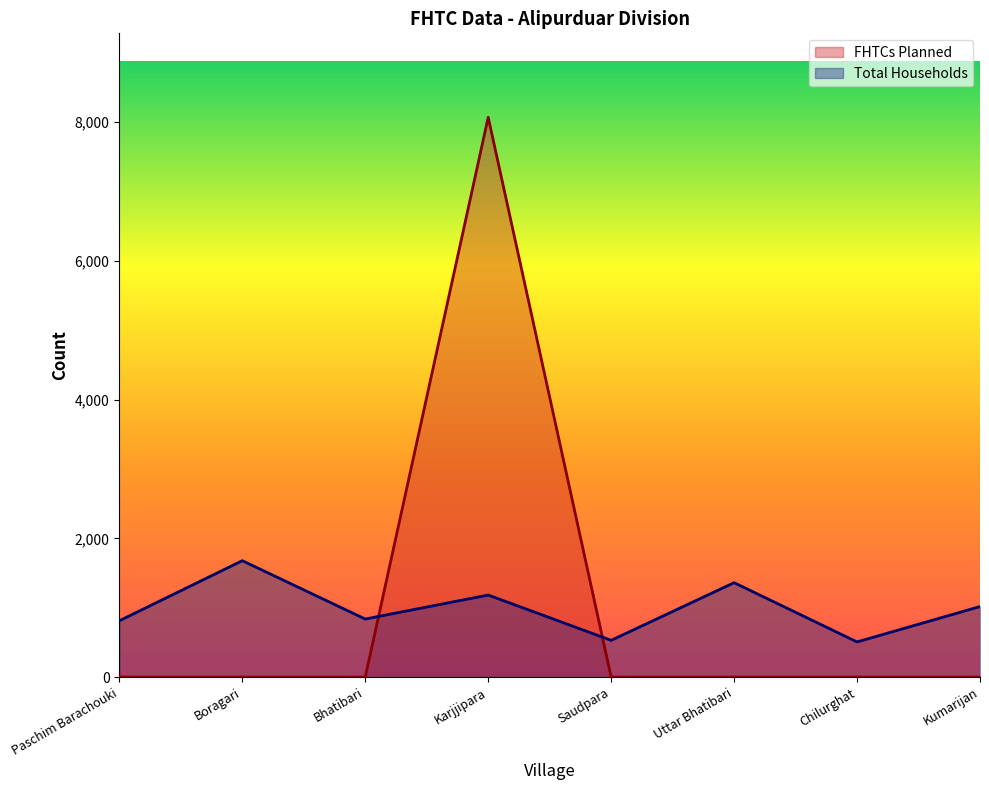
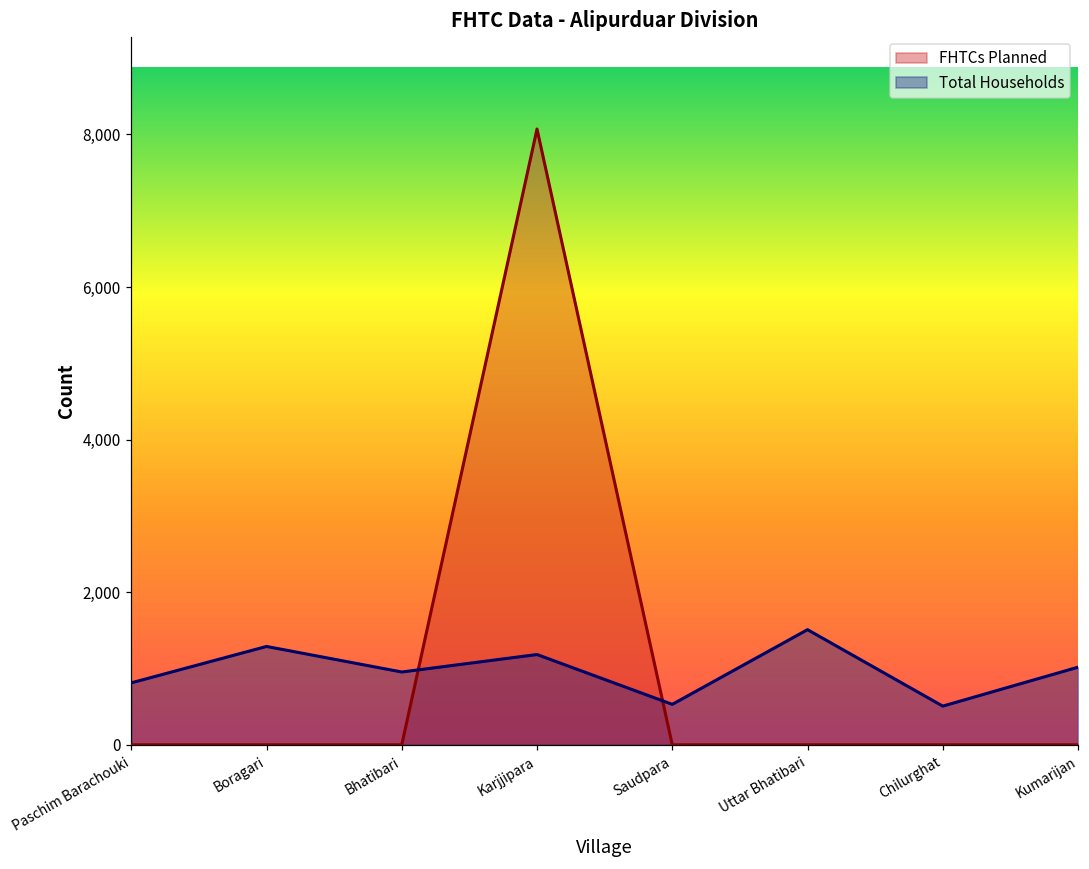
  {
    "FHTCs Planned": {
      "Paschim Barachouki": "0",
      "Boragari": "0",
      "Bhatibari": "0",
      "Karjjipara": "8,100",
      "Saudpara": "0",
      "Uttar Bhatibari": "0",
      "Chilurghat": "0",
      "Kumarijan": "0"
    },
    "Total Households": {
      "Paschim Barachouki": "800",
-     "Boragari": "1,700",
-     "Bhatibari": "800",
+     "Boragari": "1,300",
+     "Bhatibari": "1,000",
      "Karjjipara": "1,200",
      "Saudpara": "500",
-     "Uttar Bhatibari": "1,400",
+     "Uttar Bhatibari": "1,500",
      "Chilurghat": "500",
      "Kumarijan": "1,000"
    }
  }
